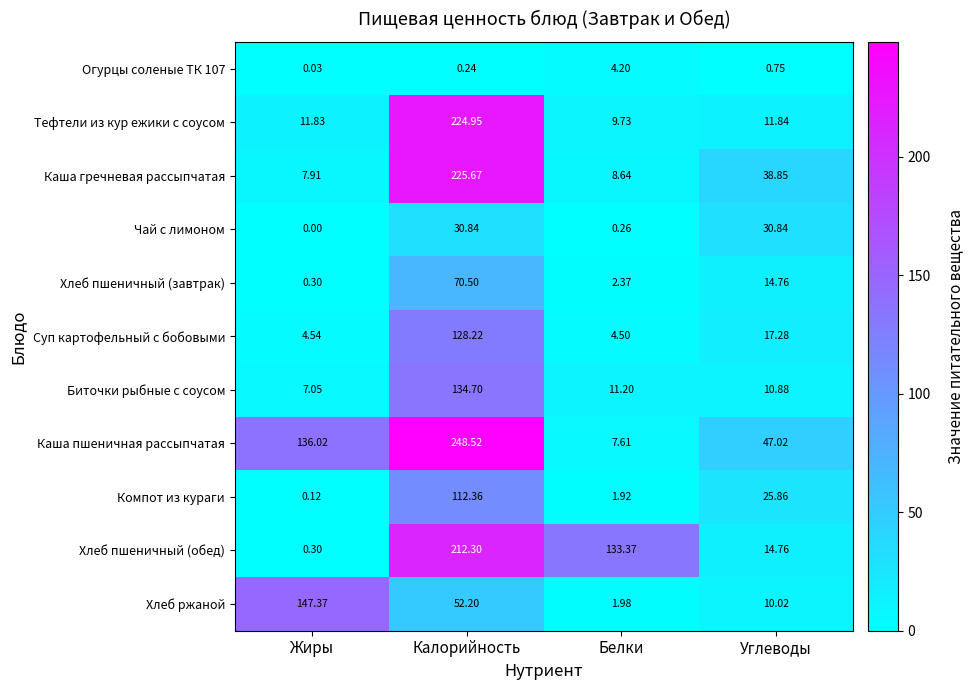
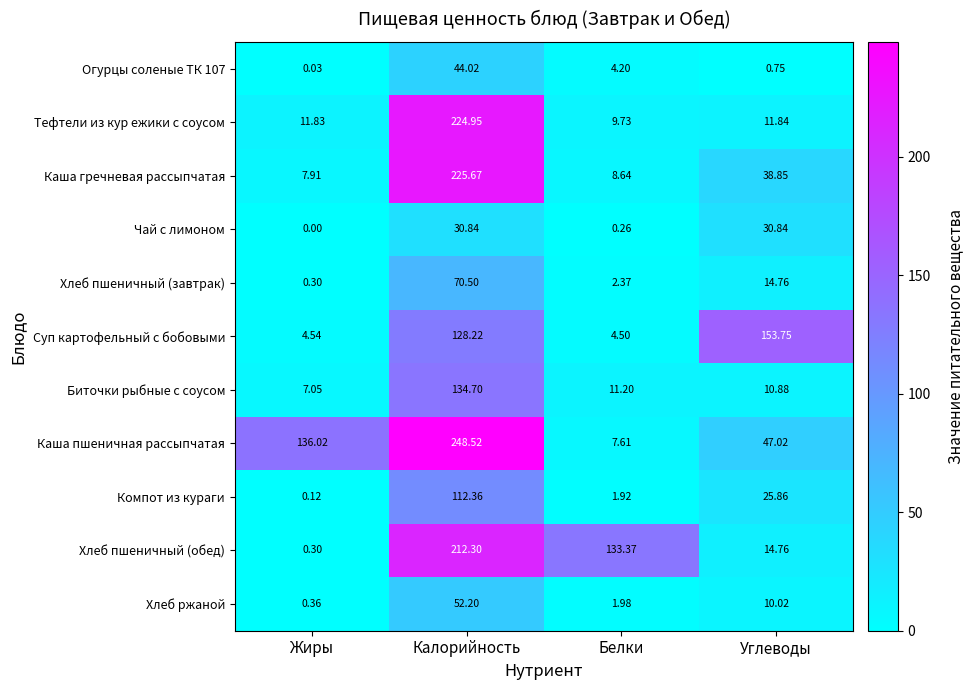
  {
    "Огурцы соленые ТК 107": {
      "Жиры": 0.03,
-     "Калорийность": 0.24,
+     "Калорийность": 44.02,
      "Белки": 4.20,
      "Углеводы": 0.75
    },
    "Тефтели из кур ежики с соусом": {
      "Жиры": 11.83,
      "Калорийность": 224.95,
      "Белки": 9.73,
      "Углеводы": 11.84
    },
    "Каша гречневая рассыпчатая": {
      "Жиры": 7.91,
      "Калорийность": 225.67,
      "Белки": 8.64,
      "Углеводы": 38.85
    },
    "Чай с лимоном": {
      "Жиры": 0.00,
      "Калорийность": 30.84,
      "Белки": 0.26,
      "Углеводы": 30.84
    },
    "Хлеб пшеничный (завтрак)": {
      "Жиры": 0.30,
      "Калорийность": 70.50,
      "Белки": 2.37,
      "Углеводы": 14.76
    },
    "Суп картофельный с бобовыми": {
      "Жиры": 4.54,
      "Калорийность": 128.22,
      "Белки": 4.50,
-     "Углеводы": 17.28
+     "Углеводы": 153.75
    },
    "Биточки рыбные с соусом": {
      "Жиры": 7.05,
      "Калорийность": 134.70,
      "Белки": 11.20,
      "Углеводы": 10.88
    },
    "Каша пшеничная рассыпчатая": {
      "Жиры": 136.02,
      "Калорийность": 248.52,
      "Белки": 7.61,
      "Углеводы": 47.02
    },
    "Компот из кураги": {
      "Жиры": 0.12,
      "Калорийность": 112.36,
      "Белки": 1.92,
      "Углеводы": 25.86
    },
    "Хлеб пшеничный (обед)": {
      "Жиры": 0.30,
      "Калорийность": 212.30,
      "Белки": 133.37,
      "Углеводы": 14.76
    },
    "Хлеб ржаной": {
-     "Жиры": 147.37,
+     "Жиры": 0.36,
      "Калорийность": 52.20,
      "Белки": 1.98,
      "Углеводы": 10.02
    }
  }
